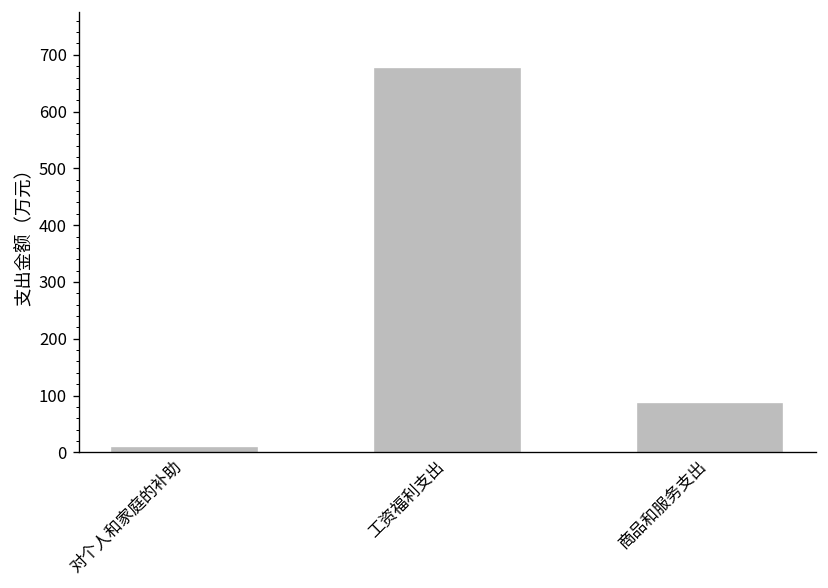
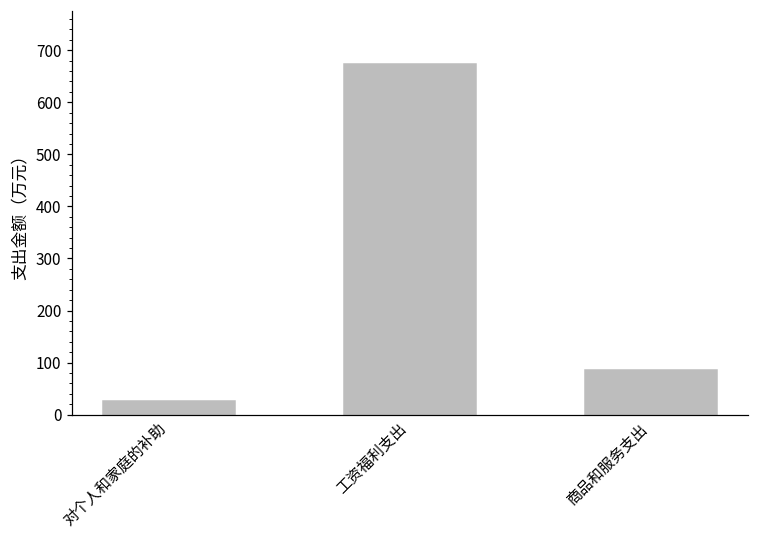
  {
-   "对个人和家庭的补助": 10,
+   "对个人和家庭的补助": 30,
    "工资福利支出": 670,
    "商品和服务支出": 90
  }
